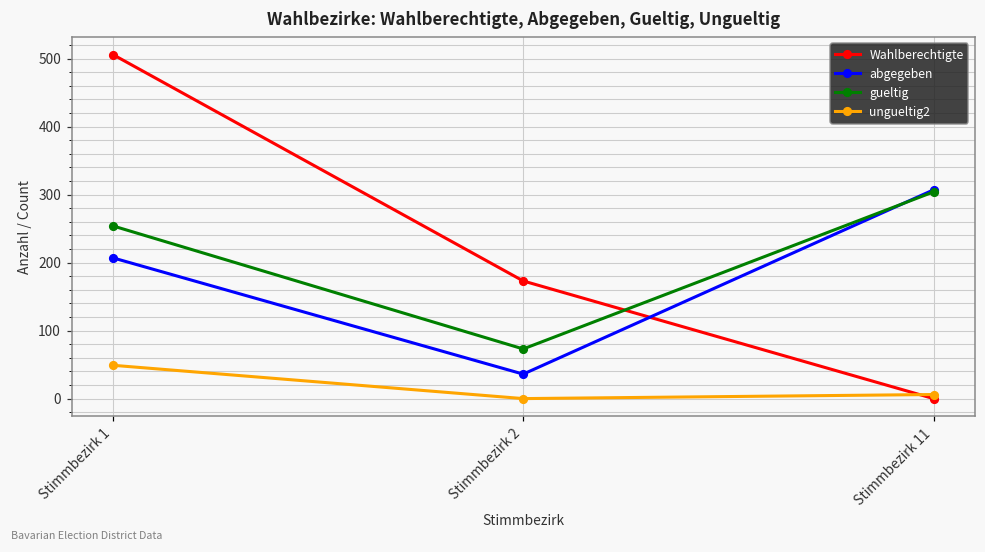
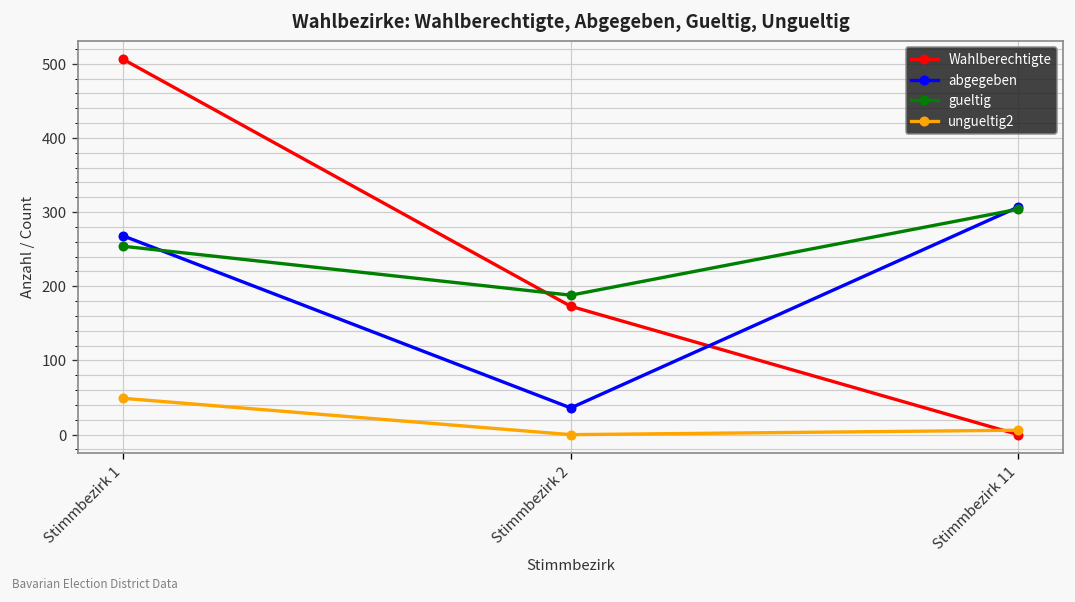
  {
    "Wahlberechtigte": {
      "Stimmbezirk 1": 510,
      "Stimmbezirk 2": 170,
      "Stimmbezirk 11": 0
    },
    "abgegeben": {
-     "Stimmbezirk 1": 210,
+     "Stimmbezirk 1": 270,
      "Stimmbezirk 2": 40
    },
    "gueltig": {
      "Stimmbezirk 1": 250,
-     "Stimmbezirk 2": 70
+     "Stimmbezirk 2": 190
    },
    "ungueltig2": {
      "Stimmbezirk 1": 50,
      "Stimmbezirk 2": 0,
      "Stimmbezirk 11": 10
    }
  }
